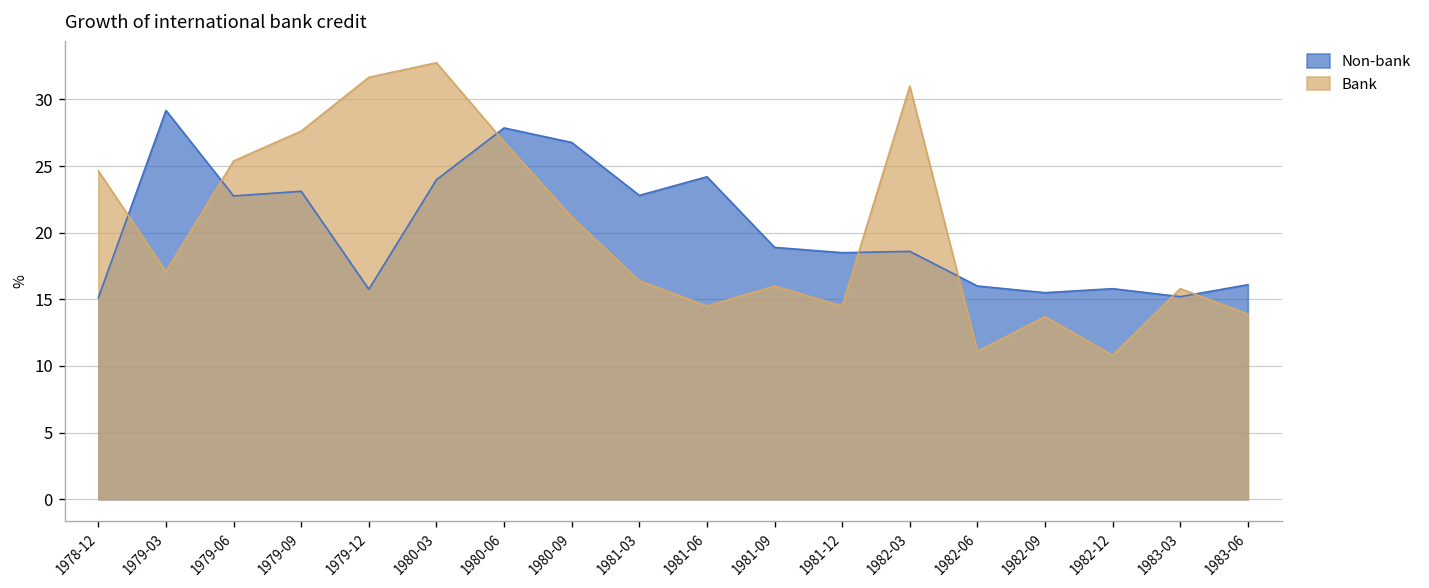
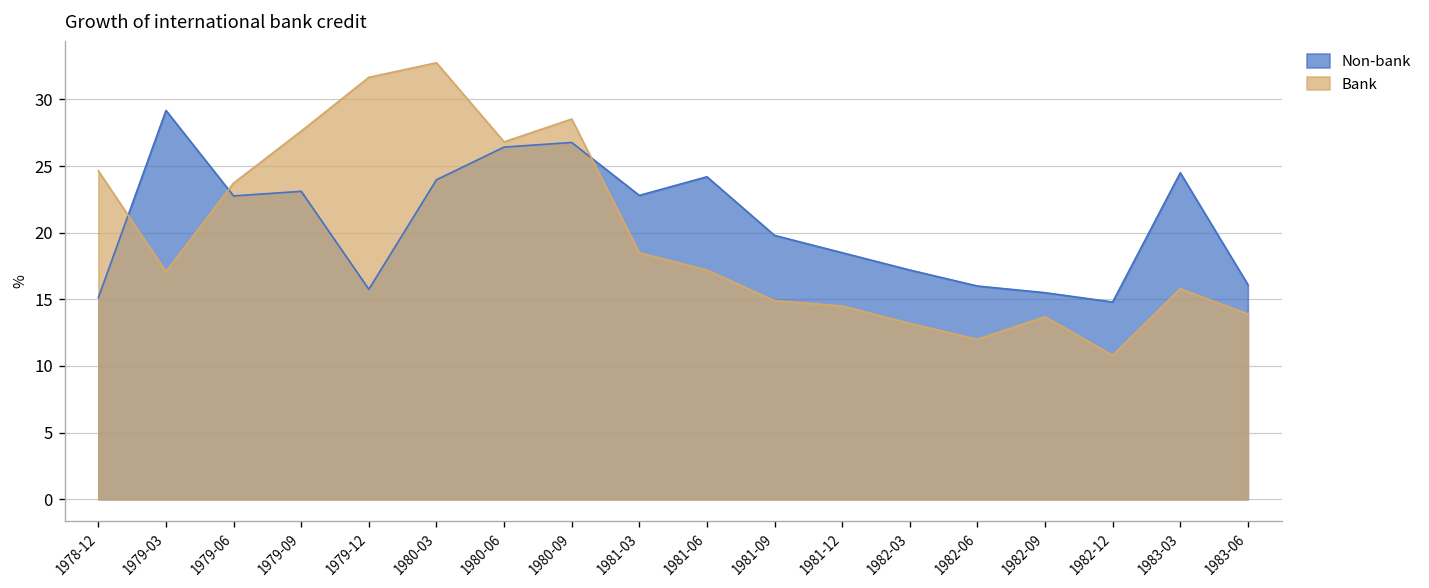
  {
    "Non-bank": {
      "1978-12": 15.1,
      "1979-03": 29.2,
      "1979-06": 22.8,
      "1979-09": 23.1,
      "1979-12": 15.8,
      "1980-03": 24.0,
-     "1980-06": 27.9,
+     "1980-06": 26.4,
      "1980-09": 26.8,
      "1981-03": 22.8,
      "1981-06": 24.2,
-     "1981-09": 18.9,
+     "1981-09": 19.8,
      "1981-12": 18.5,
-     "1982-03": 18.6,
+     "1982-03": 17.2,
      "1982-06": 16.0,
      "1982-09": 15.5,
-     "1982-12": 15.8,
-     "1983-03": 15.2,
+     "1982-12": 14.8,
+     "1983-03": 24.5,
      "1983-06": 16.1
    },
    "Bank": {
      "1978-12": 24.6,
      "1979-03": 17.1,
-     "1979-06": 25.4,
+     "1979-06": 23.7,
      "1979-09": 27.6,
      "1979-12": 31.7,
      "1980-03": 32.8,
      "1980-06": 26.8,
-     "1980-09": 21.2,
-     "1981-03": 16.4,
-     "1981-06": 14.5,
-     "1981-09": 16.0,
+     "1980-09": 28.5,
+     "1981-03": 18.5,
+     "1981-06": 17.2,
+     "1981-09": 14.9,
      "1981-12": 14.5,
-     "1982-03": 31.0,
-     "1982-06": 11.1,
+     "1982-03": 13.2,
+     "1982-06": 12.0,
      "1982-09": 13.7,
      "1982-12": 10.8,
      "1983-03": 15.8,
      "1983-06": 13.9
    }
  }
